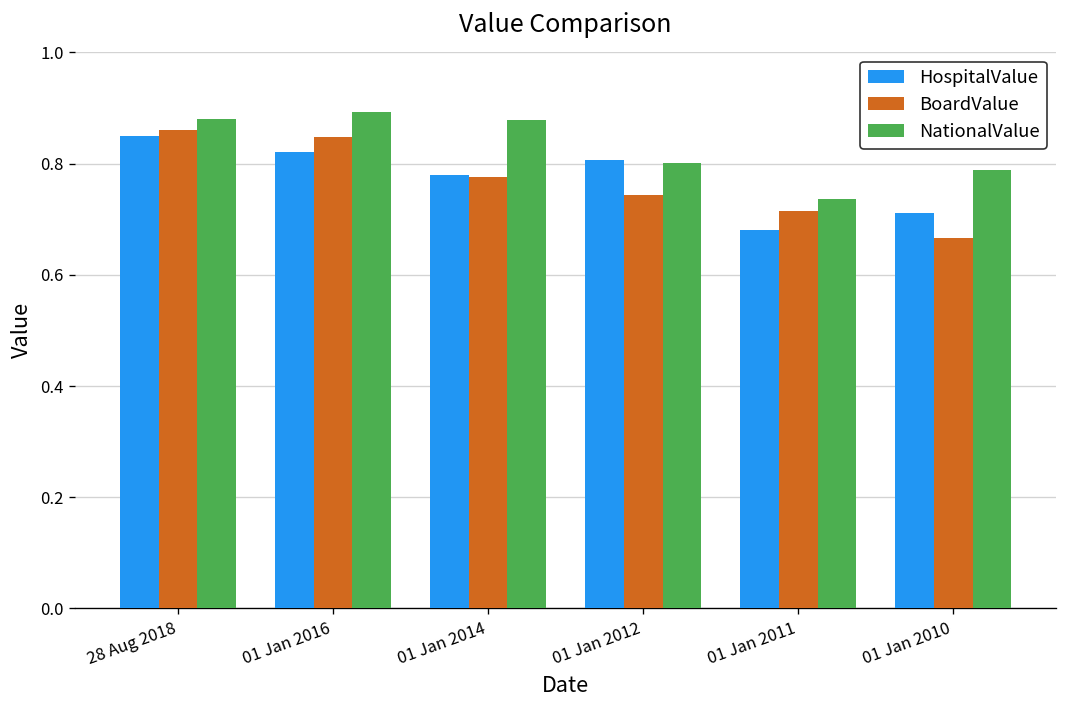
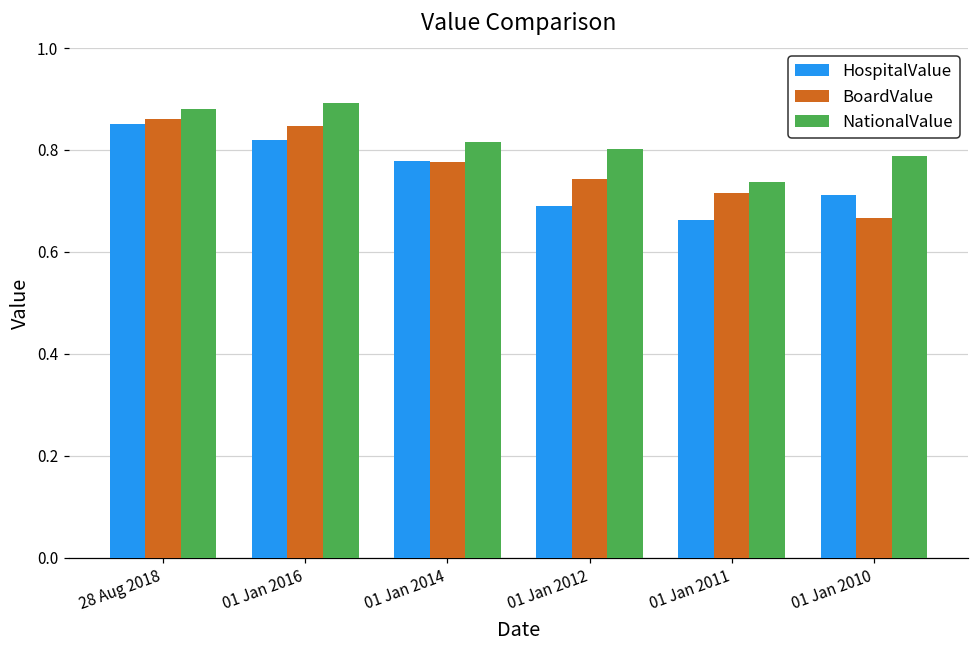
  {
    "HospitalValue": {
      "28 Aug 2018": 0.85,
      "01 Jan 2016": 0.82,
      "01 Jan 2014": 0.78,
-     "01 Jan 2012": 0.81,
-     "01 Jan 2011": 0.68,
+     "01 Jan 2012": 0.69,
+     "01 Jan 2011": 0.66,
      "01 Jan 2010": 0.71
    },
    "BoardValue": {
      "28 Aug 2018": 0.86,
      "01 Jan 2016": 0.85,
      "01 Jan 2014": 0.78,
      "01 Jan 2012": 0.74,
      "01 Jan 2011": 0.72,
      "01 Jan 2010": 0.67
    },
    "NationalValue": {
      "28 Aug 2018": 0.88,
      "01 Jan 2016": 0.89,
-     "01 Jan 2014": 0.88,
+     "01 Jan 2014": 0.82,
      "01 Jan 2012": 0.80,
      "01 Jan 2011": 0.74,
      "01 Jan 2010": 0.79
    }
  }
